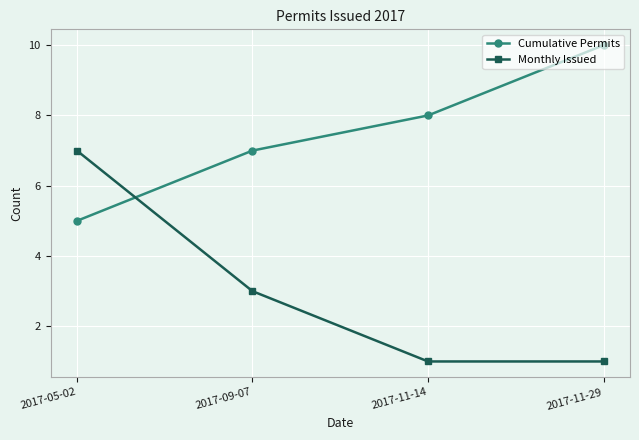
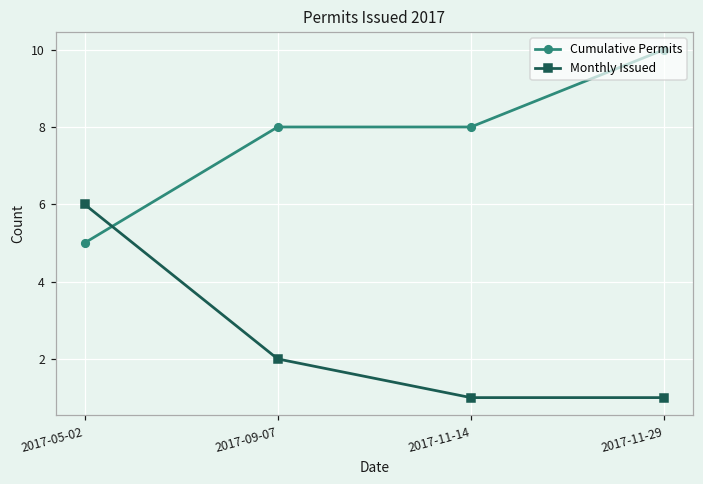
  {
    "Cumulative Permits": {
      "2017-05-02": 5,
-     "2017-09-07": 7,
+     "2017-09-07": 8,
      "2017-11-14": 8
    },
    "Monthly Issued": {
-     "2017-05-02": 7,
-     "2017-09-07": 3,
+     "2017-05-02": 6,
+     "2017-09-07": 2,
      "2017-11-14": 1,
      "2017-11-29": 1
    }
  }
